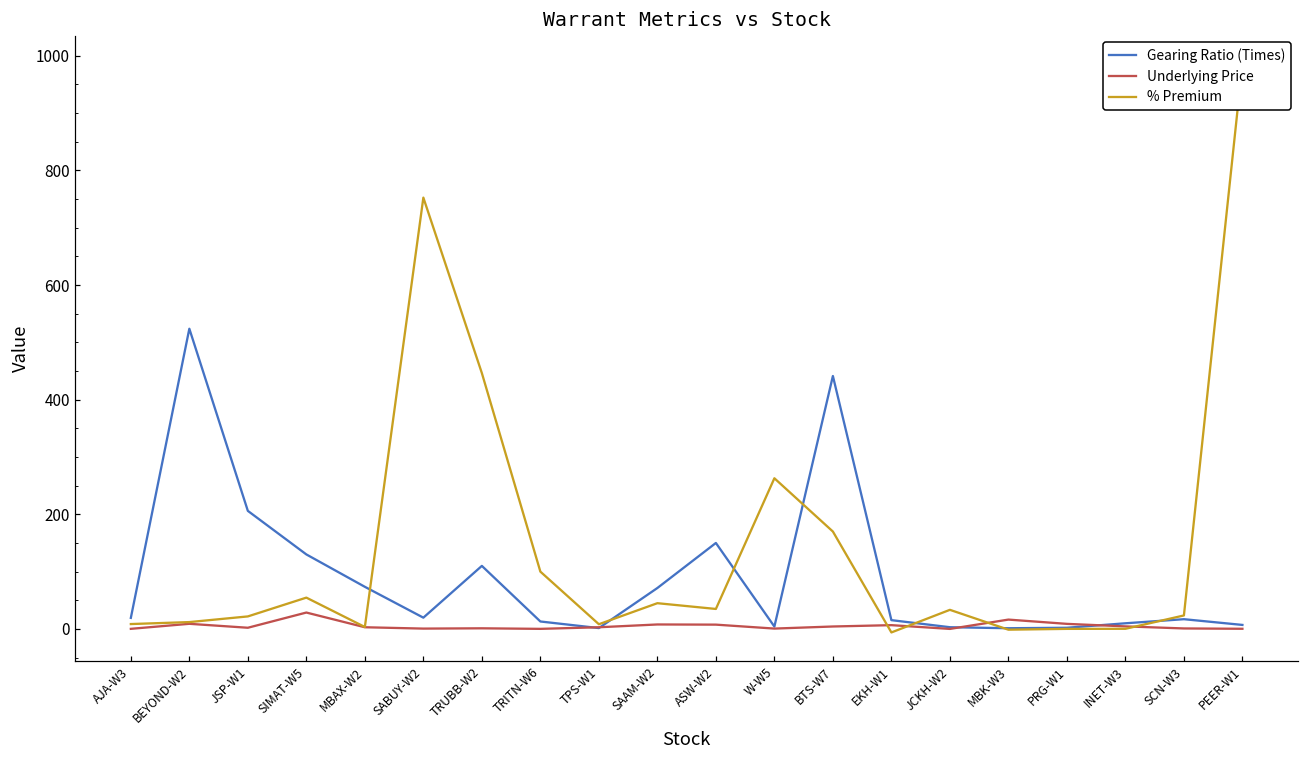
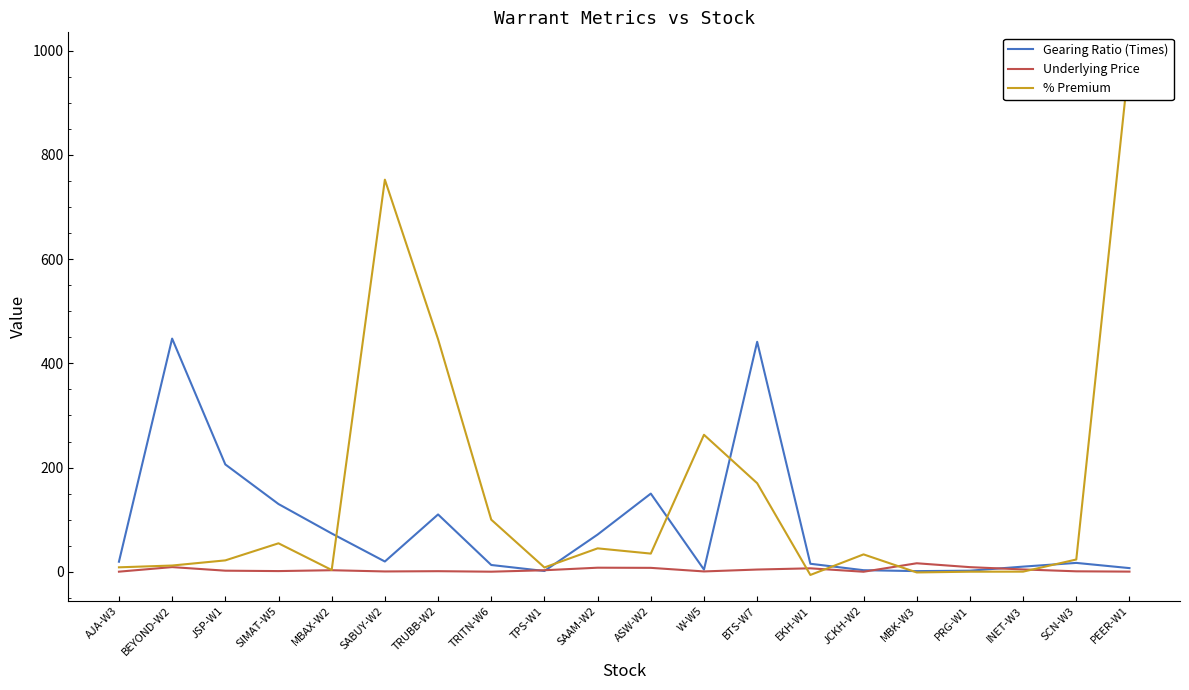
  {
    "Gearing Ratio (Times)": {
      "AJA-W3": 20,
-     "BEYOND-W2": 520,
+     "BEYOND-W2": 450,
      "JSP-W1": 210,
      "SIMAT-W5": 130,
      "MBAX-W2": 70,
      "SABUY-W2": 20,
      "TRUBB-W2": 110,
      "TRITN-W6": 10,
      "SAAM-W2": 70,
      "ASW-W2": 150,
      "BTS-W7": 440,
      "EKH-W1": 20,
      "INET-W3": 10,
      "SCN-W3": 20,
      "PEER-W1": 10
    },
    "Underlying Price": {
      "AJA-W3": 0,
      "JSP-W1": 0,
-     "SIMAT-W5": 30,
+     "SIMAT-W5": 0,
      "SABUY-W2": 0,
      "TRUBB-W2": 0,
      "TRITN-W6": 0,
      "SAAM-W2": 10,
      "ASW-W2": 10,
      "BTS-W7": 0,
      "EKH-W1": 10,
      "MBK-W3": 20,
      "PRG-W1": 10,
      "SCN-W3": 0,
      "PEER-W1": 0
    },
    "% Premium": {
      "AJA-W3": 10,
      "JSP-W1": 20,
      "SIMAT-W5": 50,
      "SABUY-W2": 750,
      "TRUBB-W2": 450,
      "TRITN-W6": 100,
      "TPS-W1": 10,
      "SAAM-W2": 40,
      "ASW-W2": 30,
      "W-W5": 260,
      "BTS-W7": 170,
      "EKH-W1": -10,
      "JCKH-W2": 30,
      "SCN-W3": 20
    }
  }
